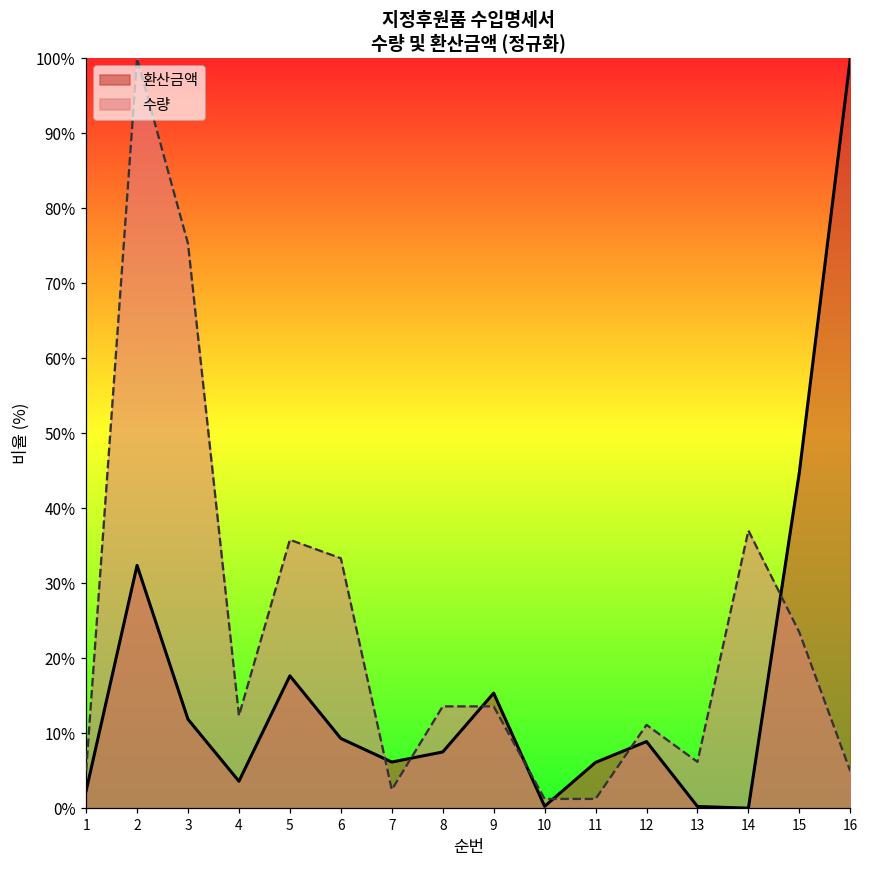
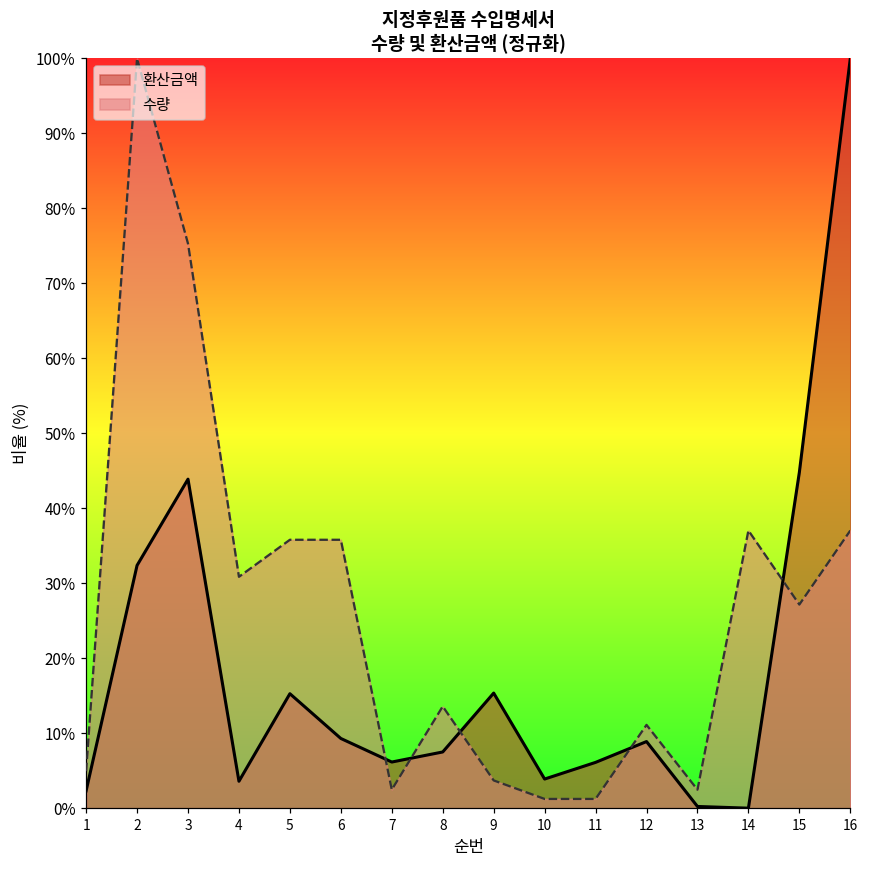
  {
    "환산금액": {
      "1": "2%",
      "2": "32%",
-     "3": "12%",
+     "3": "44%",
      "4": "4%",
-     "5": "18%",
+     "5": "15%",
      "6": "9%",
      "7": "6%",
      "8": "8%",
      "9": "15%",
-     "10": "0%",
+     "10": "4%",
      "11": "6%",
      "12": "9%",
      "13": "0%",
      "14": "0%",
      "15": "45%",
      "16": "100%"
    },
    "수량": {
      "1": "5%",
      "2": "100%",
      "3": "75%",
-     "4": "12%",
+     "4": "31%",
      "5": "36%",
-     "6": "33%",
+     "6": "36%",
      "7": "2%",
      "8": "14%",
-     "9": "14%",
+     "9": "4%",
      "10": "1%",
      "11": "1%",
      "12": "11%",
-     "13": "6%",
+     "13": "2%",
      "14": "37%",
-     "15": "23%",
-     "16": "5%"
+     "15": "27%",
+     "16": "37%"
    }
  }
